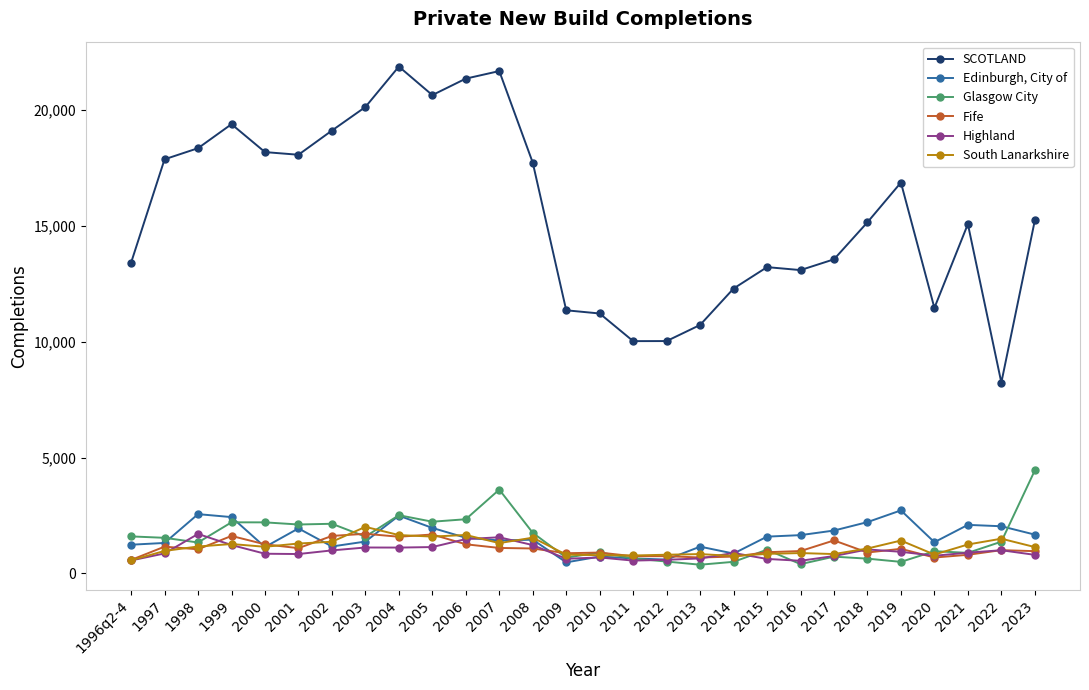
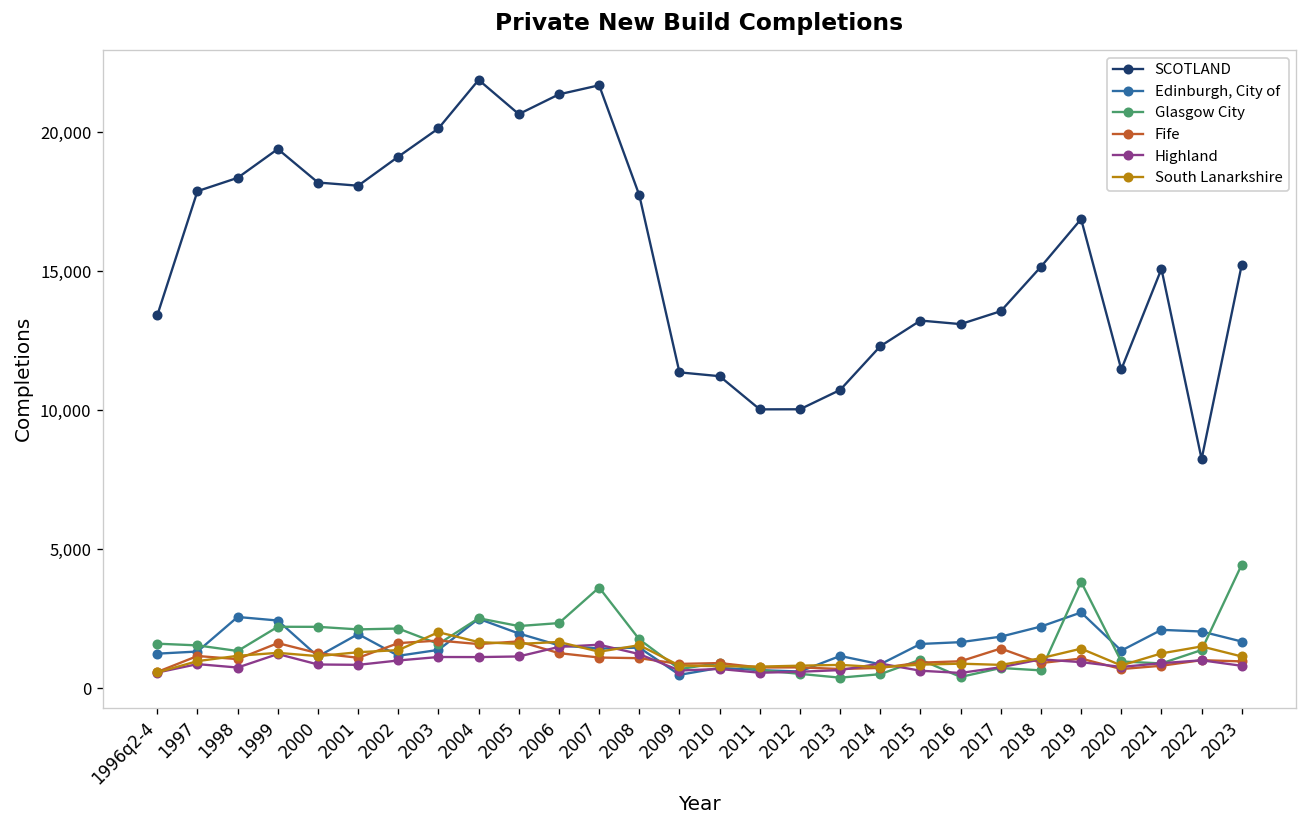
  {
    "SCOTLAND": {
      "1996q2-4": "13,400",
      "1997": "17,900",
      "1998": "18,400",
      "1999": "19,400",
      "2000": "18,200",
      "2001": "18,100",
      "2002": "19,100",
      "2003": "20,100",
      "2004": "21,900",
      "2005": "20,600",
      "2006": "21,400",
      "2007": "21,700",
      "2008": "17,700",
      "2009": "11,400",
      "2010": "11,200",
      "2011": "10,000",
      "2012": "10,000",
      "2013": "10,700",
      "2014": "12,300",
      "2015": "13,200",
      "2016": "13,100",
      "2017": "13,600",
      "2018": "15,200",
      "2019": "16,900",
      "2020": "11,500",
      "2021": "15,100",
      "2022": "8,200",
      "2023": "15,200"
    },
    "Edinburgh, City of": {
      "1996q2-4": "1,200",
      "1997": "1,300",
      "1998": "2,600",
      "1999": "2,400",
      "2001": "1,900",
      "2002": "1,200",
      "2003": "1,400",
      "2005": "2,000",
      "2007": "1,400",
      "2009": "500",
      "2013": "1,200",
      "2015": "1,600",
      "2016": "1,700",
      "2017": "1,900",
      "2018": "2,200",
      "2019": "2,700",
      "2020": "1,400",
      "2021": "2,100",
      "2022": "2,000",
      "2023": "1,700"
    },
    "Glasgow City": {
      "1996q2-4": "1,600",
      "1997": "1,500",
      "1998": "1,300",
      "1999": "2,200",
      "2000": "2,200",
      "2001": "2,100",
      "2002": "2,100",
      "2003": "1,600",
      "2005": "2,200",
      "2006": "2,300",
      "2007": "3,600",
      "2008": "1,800",
      "2013": "400",
      "2014": "500",
      "2016": "400",
      "2018": "600",
-     "2019": "500",
+     "2019": "3,800",
      "2020": "1,000",
      "2022": "1,400",
      "2023": "4,400"
    },
    "Highland": {
-     "1998": "1,700",
+     "1998": "700",
      "2000": "900",
      "2001": "800",
      "2002": "1,000",
      "2003": "1,100",
      "2004": "1,100",
      "2005": "1,100",
      "2007": "1,600",
      "2008": "1,200",
      "2015": "600",
      "2016": "500",
      "2019": "900",
      "2023": "800"
    }
  }
